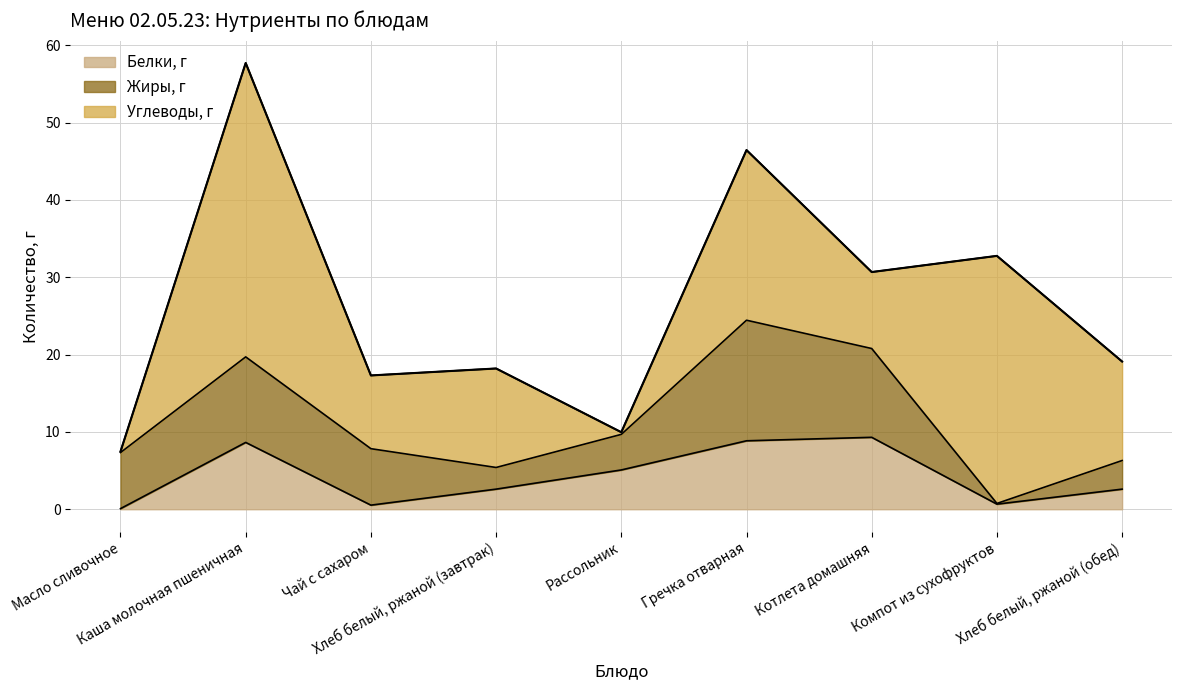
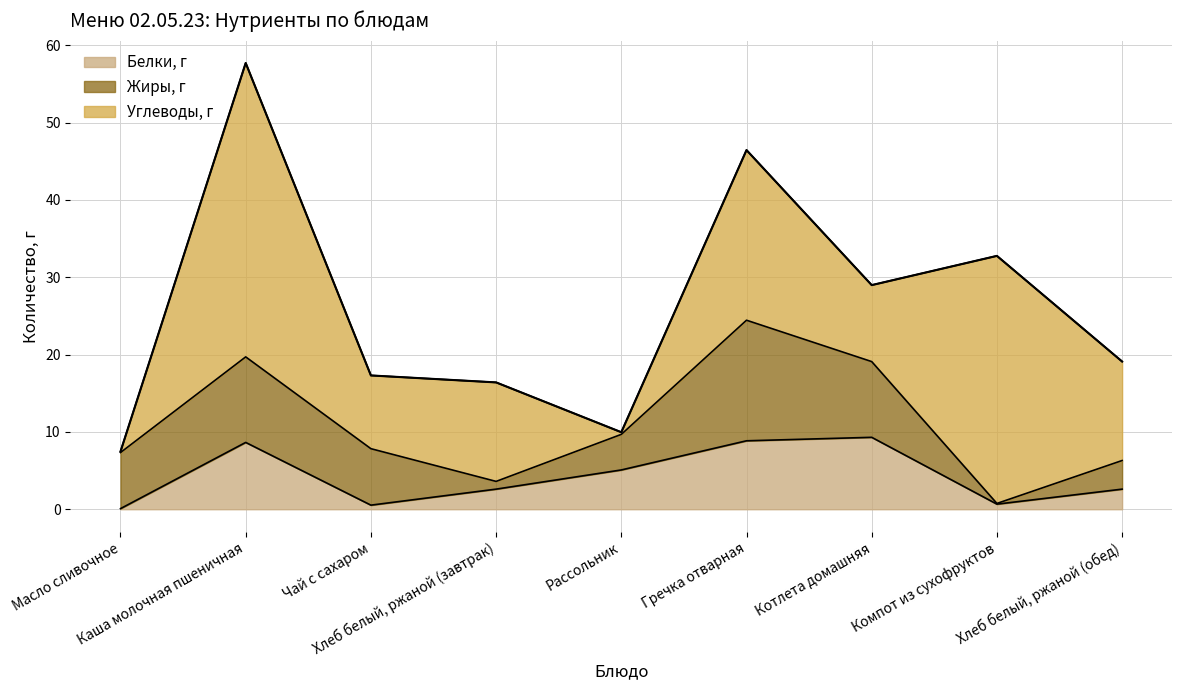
  {
    "Жиры, г": {
      "Каша молочная пшеничная": 11,
      "Чай с сахаром": 7,
-     "Хлеб белый, ржаной (завтрак)": 3,
+     "Хлеб белый, ржаной (завтрак)": 1,
      "Гречка отварная": 16,
-     "Котлета домашняя": 11,
+     "Котлета домашняя": 10,
      "Хлеб белый, ржаной (обед)": 4
    }
  }
